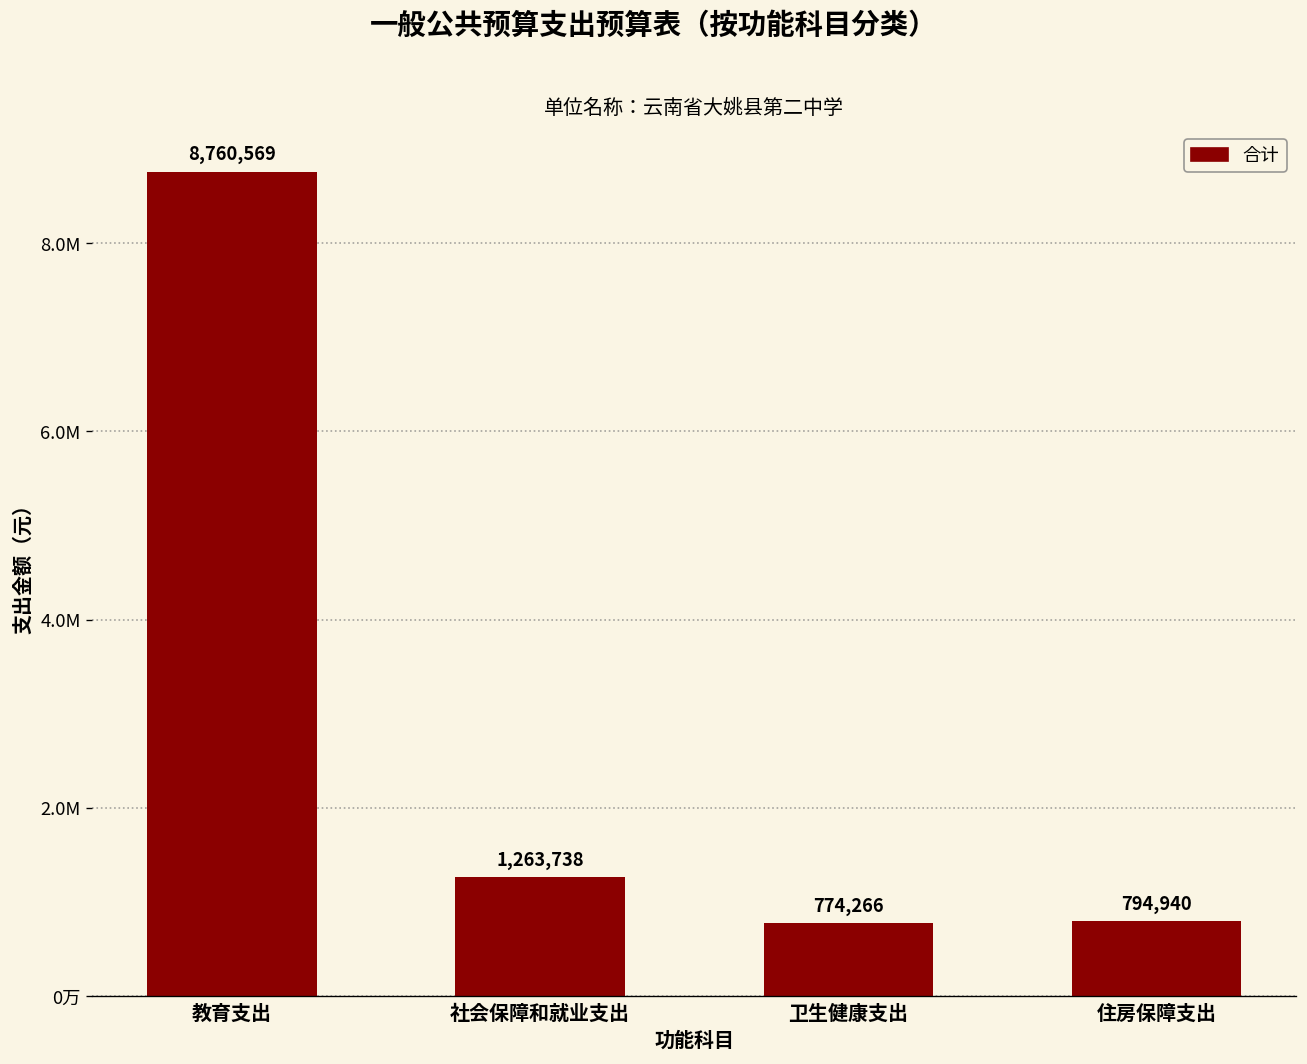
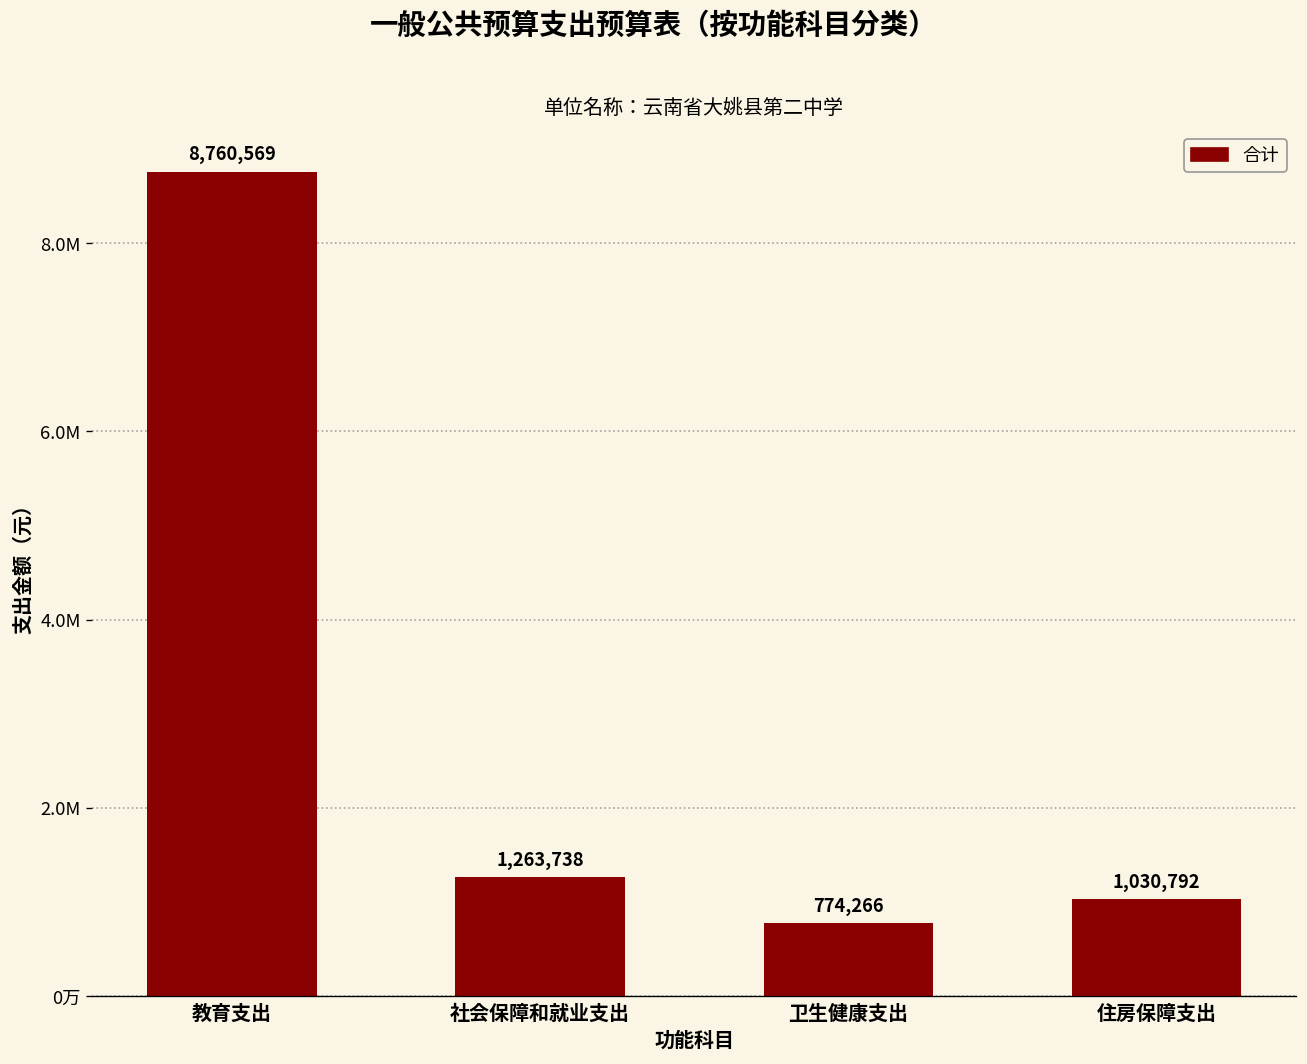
  {
    "教育支出": "8,760,569",
    "社会保障和就业支出": "1,263,738",
    "卫生健康支出": "774,266",
-   "住房保障支出": "794,940"
+   "住房保障支出": "1,030,792"
  }
